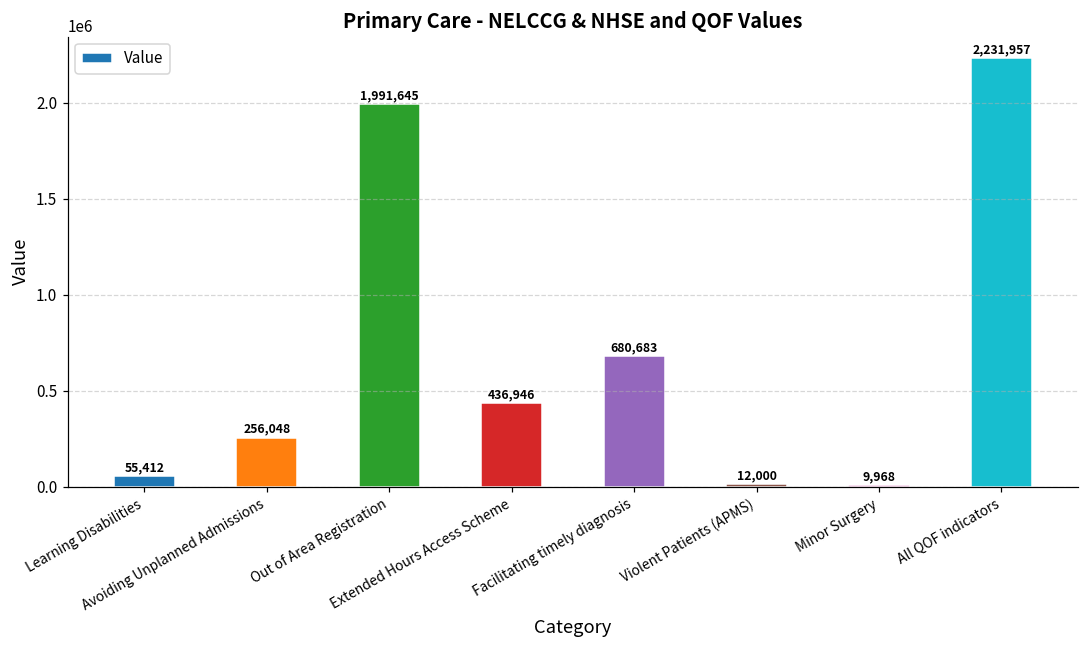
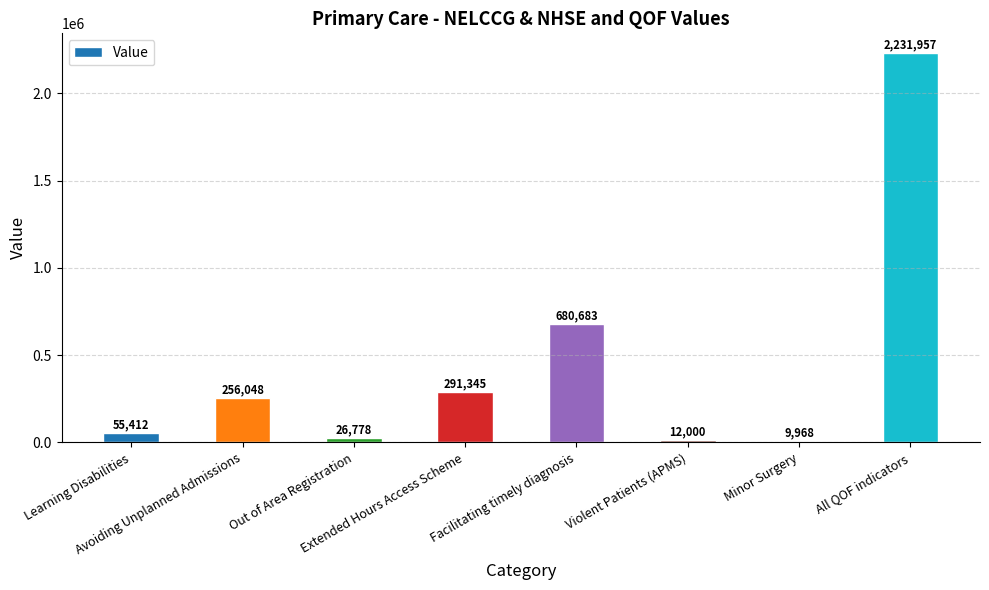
  {
    "Learning Disabilities": "55,412",
    "Avoiding Unplanned Admissions": "256,048",
-   "Out of Area Registration": "1,991,645",
-   "Extended Hours Access Scheme": "436,946",
+   "Out of Area Registration": "26,778",
+   "Extended Hours Access Scheme": "291,345",
    "Facilitating timely diagnosis": "680,683",
    "Violent Patients (APMS)": "12,000",
    "Minor Surgery": "9,968",
    "All QOF indicators": "2,231,957"
  }
